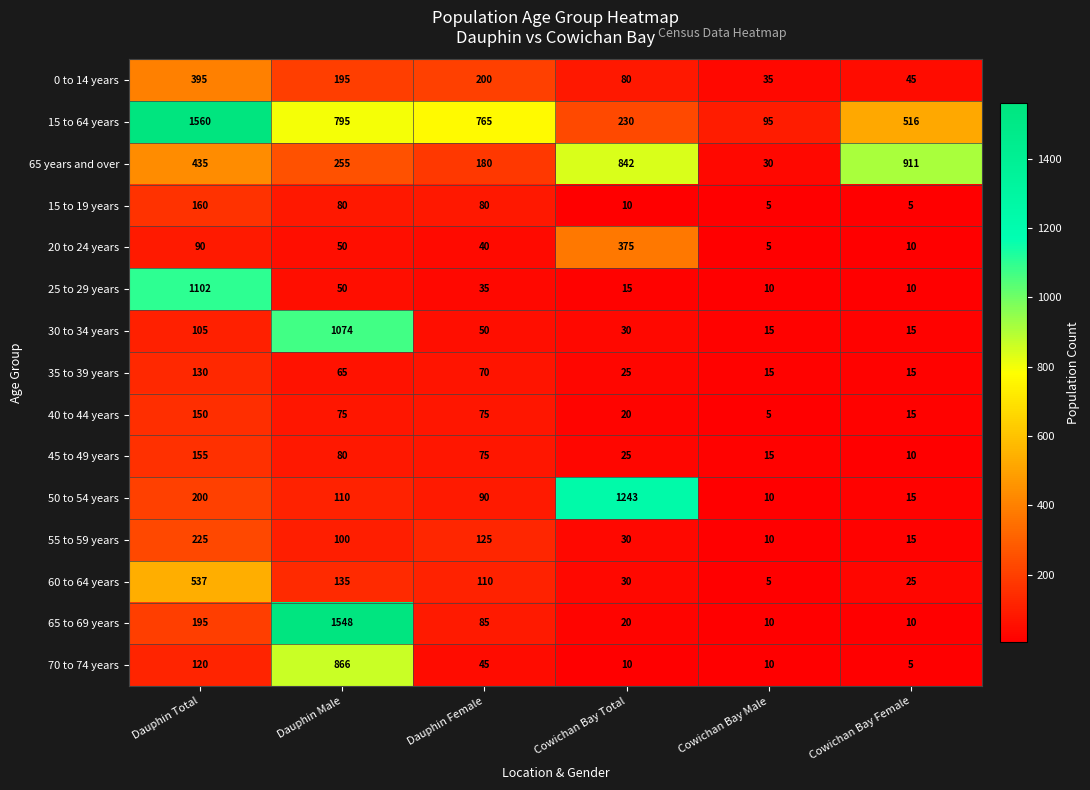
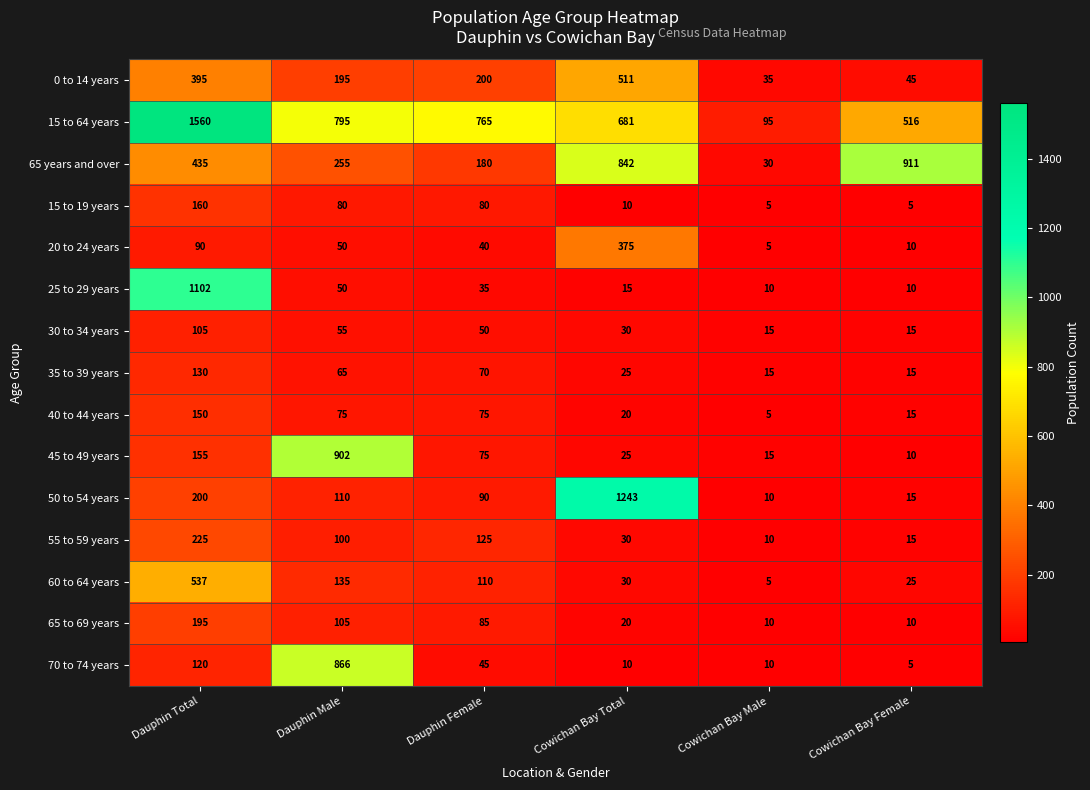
  {
    "0 to 14 years": {
      "Dauphin Total": 395,
      "Dauphin Male": 195,
      "Dauphin Female": 200,
-     "Cowichan Bay Total": 80,
+     "Cowichan Bay Total": 511,
      "Cowichan Bay Male": 35,
      "Cowichan Bay Female": 45
    },
    "15 to 64 years": {
      "Dauphin Total": 1560,
      "Dauphin Male": 795,
      "Dauphin Female": 765,
-     "Cowichan Bay Total": 230,
+     "Cowichan Bay Total": 681,
      "Cowichan Bay Male": 95,
      "Cowichan Bay Female": 516
    },
    "65 years and over": {
      "Dauphin Total": 435,
      "Dauphin Male": 255,
      "Dauphin Female": 180,
      "Cowichan Bay Total": 842,
      "Cowichan Bay Male": 30,
      "Cowichan Bay Female": 911
    },
    "15 to 19 years": {
      "Dauphin Total": 160,
      "Dauphin Male": 80,
      "Dauphin Female": 80,
      "Cowichan Bay Total": 10,
      "Cowichan Bay Male": 5,
      "Cowichan Bay Female": 5
    },
    "20 to 24 years": {
      "Dauphin Total": 90,
      "Dauphin Male": 50,
      "Dauphin Female": 40,
      "Cowichan Bay Total": 375,
      "Cowichan Bay Male": 5,
      "Cowichan Bay Female": 10
    },
    "25 to 29 years": {
      "Dauphin Total": 1102,
      "Dauphin Male": 50,
      "Dauphin Female": 35,
      "Cowichan Bay Total": 15,
      "Cowichan Bay Male": 10,
      "Cowichan Bay Female": 10
    },
    "30 to 34 years": {
      "Dauphin Total": 105,
-     "Dauphin Male": 1074,
+     "Dauphin Male": 55,
      "Dauphin Female": 50,
      "Cowichan Bay Total": 30,
      "Cowichan Bay Male": 15,
      "Cowichan Bay Female": 15
    },
    "35 to 39 years": {
      "Dauphin Total": 130,
      "Dauphin Male": 65,
      "Dauphin Female": 70,
      "Cowichan Bay Total": 25,
      "Cowichan Bay Male": 15,
      "Cowichan Bay Female": 15
    },
    "40 to 44 years": {
      "Dauphin Total": 150,
      "Dauphin Male": 75,
      "Dauphin Female": 75,
      "Cowichan Bay Total": 20,
      "Cowichan Bay Male": 5,
      "Cowichan Bay Female": 15
    },
    "45 to 49 years": {
      "Dauphin Total": 155,
-     "Dauphin Male": 80,
+     "Dauphin Male": 902,
      "Dauphin Female": 75,
      "Cowichan Bay Total": 25,
      "Cowichan Bay Male": 15,
      "Cowichan Bay Female": 10
    },
    "50 to 54 years": {
      "Dauphin Total": 200,
      "Dauphin Male": 110,
      "Dauphin Female": 90,
      "Cowichan Bay Total": 1243,
      "Cowichan Bay Male": 10,
      "Cowichan Bay Female": 15
    },
    "55 to 59 years": {
      "Dauphin Total": 225,
      "Dauphin Male": 100,
      "Dauphin Female": 125,
      "Cowichan Bay Total": 30,
      "Cowichan Bay Male": 10,
      "Cowichan Bay Female": 15
    },
    "60 to 64 years": {
      "Dauphin Total": 537,
      "Dauphin Male": 135,
      "Dauphin Female": 110,
      "Cowichan Bay Total": 30,
      "Cowichan Bay Male": 5,
      "Cowichan Bay Female": 25
    },
    "65 to 69 years": {
      "Dauphin Total": 195,
-     "Dauphin Male": 1548,
+     "Dauphin Male": 105,
      "Dauphin Female": 85,
      "Cowichan Bay Total": 20,
      "Cowichan Bay Male": 10,
      "Cowichan Bay Female": 10
    },
    "70 to 74 years": {
      "Dauphin Total": 120,
      "Dauphin Male": 866,
      "Dauphin Female": 45,
      "Cowichan Bay Total": 10,
      "Cowichan Bay Male": 10,
      "Cowichan Bay Female": 5
    }
  }
